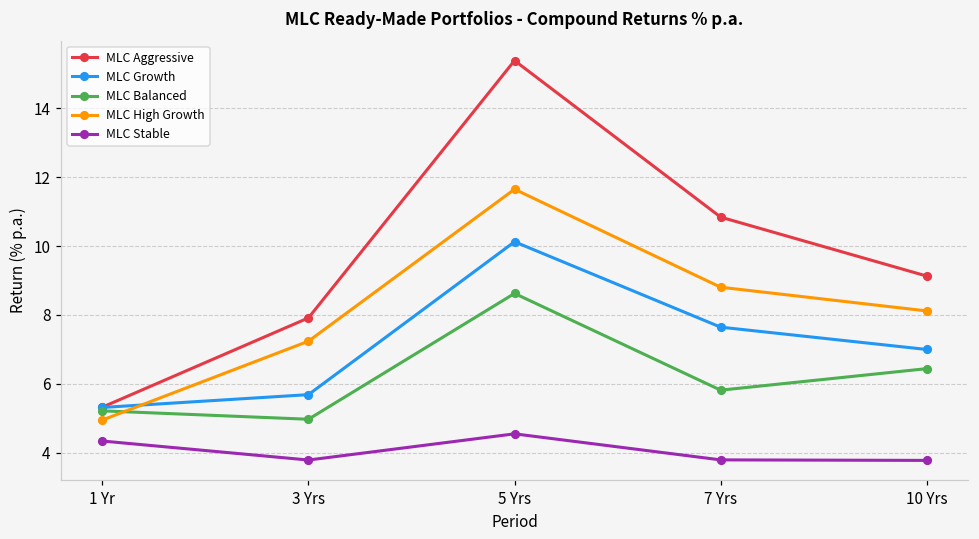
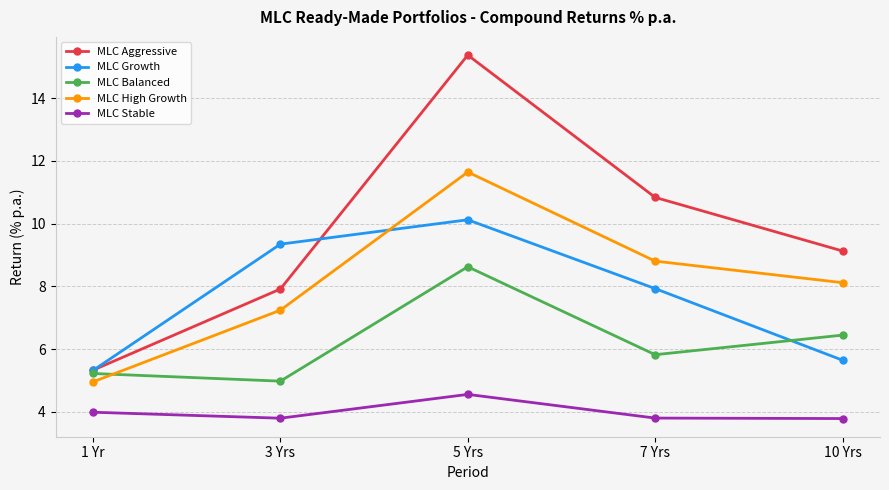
  {
    "MLC Aggressive": {
      "3 Yrs": 7.9,
      "5 Yrs": 15.4,
      "7 Yrs": 10.8,
      "10 Yrs": 9.1
    },
    "MLC Growth": {
-     "3 Yrs": 5.7,
+     "3 Yrs": 9.3,
      "5 Yrs": 10.1,
-     "7 Yrs": 7.6,
-     "10 Yrs": 7.0
+     "7 Yrs": 7.9,
+     "10 Yrs": 5.6
    },
    "MLC Balanced": {
      "1 Yr": 5.2,
      "3 Yrs": 5.0,
      "5 Yrs": 8.6,
      "7 Yrs": 5.8,
      "10 Yrs": 6.4
    },
    "MLC High Growth": {
      "1 Yr": 5.0,
      "3 Yrs": 7.2,
      "5 Yrs": 11.6,
      "7 Yrs": 8.8,
      "10 Yrs": 8.1
    },
    "MLC Stable": {
-     "1 Yr": 4.3,
+     "1 Yr": 4.0,
      "3 Yrs": 3.8,
      "5 Yrs": 4.6,
      "7 Yrs": 3.8,
      "10 Yrs": 3.8
    }
  }
